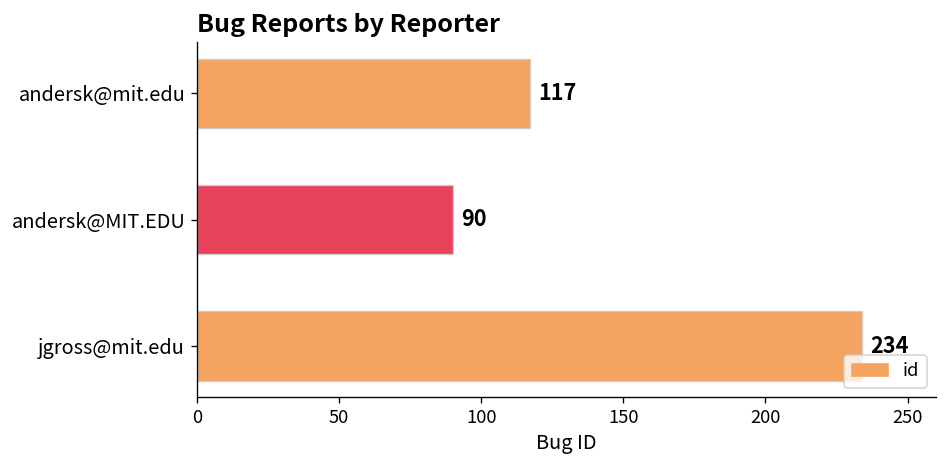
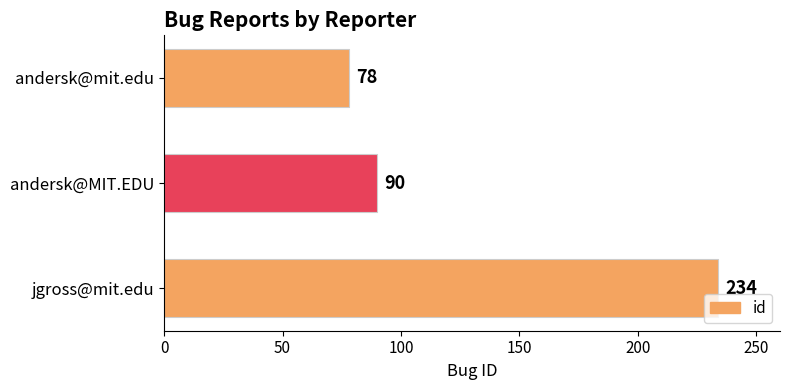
  {
-   "andersk@mit.edu": 117,
+   "andersk@mit.edu": 78,
    "andersk@MIT.EDU": 90
  }
